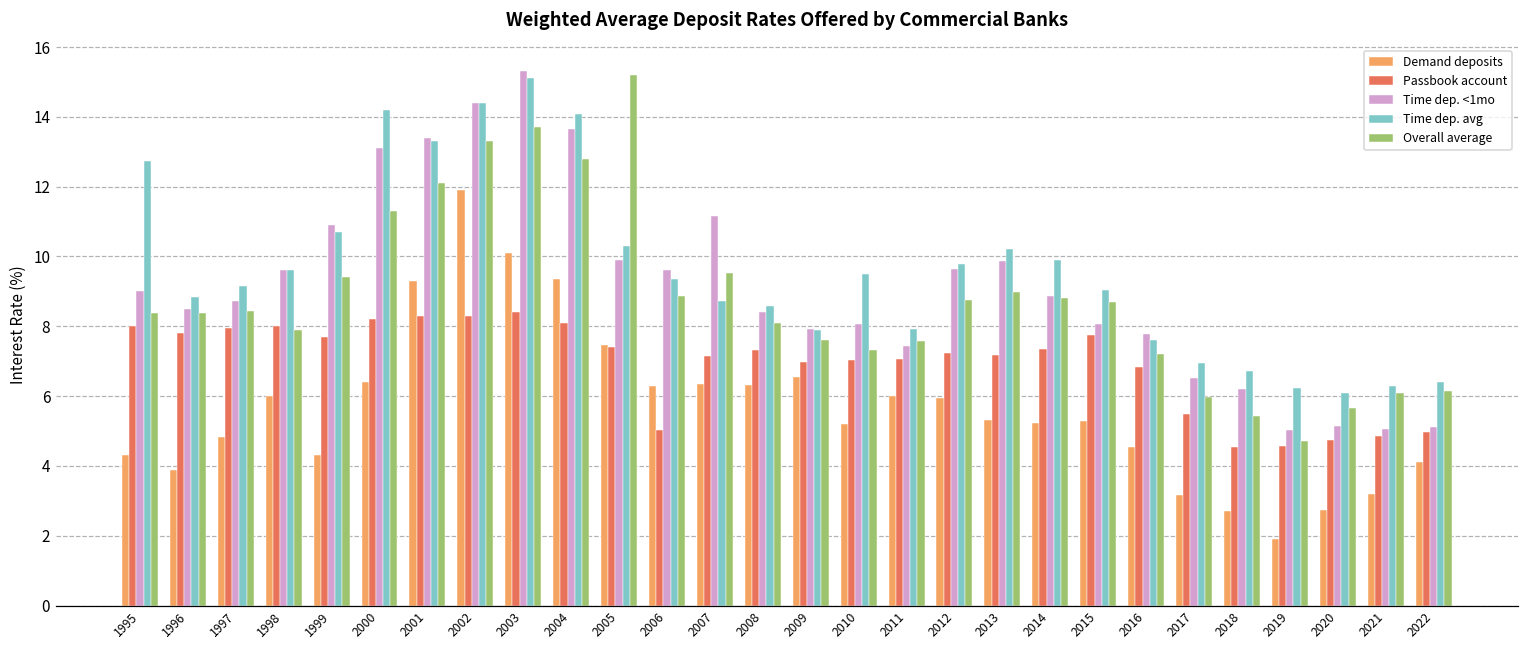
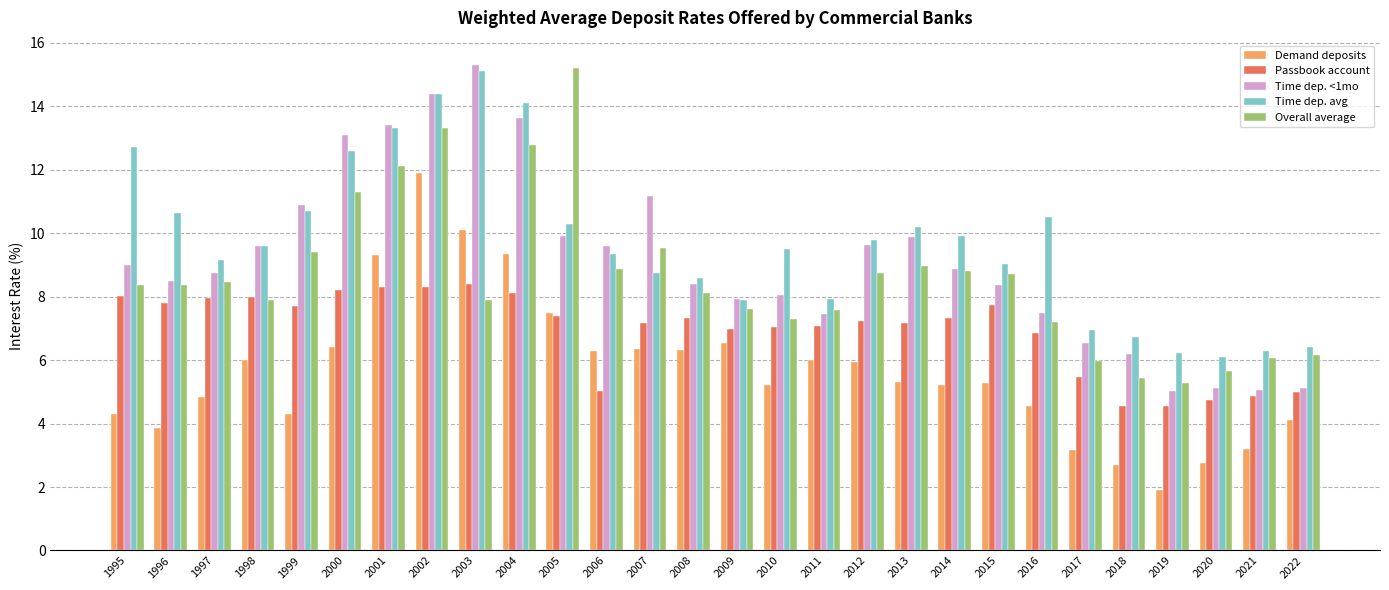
  {
    "Time dep. <1mo": {
      "1995": 9.0,
      "1996": 8.5,
      "1997": 8.7,
      "1998": 9.6,
      "1999": 10.9,
      "2000": 13.1,
      "2001": 13.4,
      "2002": 14.4,
      "2003": 15.3,
      "2004": 13.6,
      "2005": 9.9,
      "2006": 9.6,
      "2007": 11.2,
      "2008": 8.4,
      "2009": 7.9,
      "2010": 8.1,
      "2011": 7.4,
      "2012": 9.6,
      "2013": 9.9,
      "2014": 8.9,
-     "2015": 8.1,
-     "2016": 7.8,
+     "2015": 8.4,
+     "2016": 7.5,
      "2017": 6.5,
      "2018": 6.2,
      "2019": 5.0,
      "2020": 5.1,
      "2021": 5.1,
      "2022": 5.1
    },
    "Time dep. avg": {
      "1995": 12.7,
-     "1996": 8.8,
+     "1996": 10.7,
      "1997": 9.2,
      "1998": 9.6,
      "1999": 10.7,
-     "2000": 14.2,
+     "2000": 12.6,
      "2001": 13.3,
      "2002": 14.4,
      "2003": 15.1,
      "2004": 14.1,
      "2005": 10.3,
      "2006": 9.4,
      "2007": 8.7,
      "2008": 8.6,
      "2009": 7.9,
      "2010": 9.5,
      "2011": 7.9,
      "2012": 9.8,
      "2013": 10.2,
      "2014": 9.9,
      "2015": 9.0,
-     "2016": 7.6,
+     "2016": 10.5,
      "2017": 6.9,
      "2018": 6.7,
      "2019": 6.2,
      "2020": 6.1,
      "2021": 6.3,
      "2022": 6.4
    },
    "Overall average": {
      "1995": 8.4,
      "1996": 8.4,
      "1997": 8.5,
      "1998": 7.9,
      "1999": 9.4,
      "2000": 11.3,
      "2001": 12.1,
      "2002": 13.3,
-     "2003": 13.7,
+     "2003": 7.9,
      "2004": 12.8,
      "2005": 15.2,
      "2006": 8.9,
      "2007": 9.5,
      "2008": 8.1,
      "2009": 7.6,
      "2010": 7.3,
      "2011": 7.6,
      "2012": 8.8,
      "2013": 9.0,
      "2014": 8.8,
      "2015": 8.7,
      "2016": 7.2,
      "2017": 6.0,
      "2018": 5.4,
-     "2019": 4.7,
+     "2019": 5.3,
      "2020": 5.7,
      "2021": 6.1,
      "2022": 6.2
    }
  }
